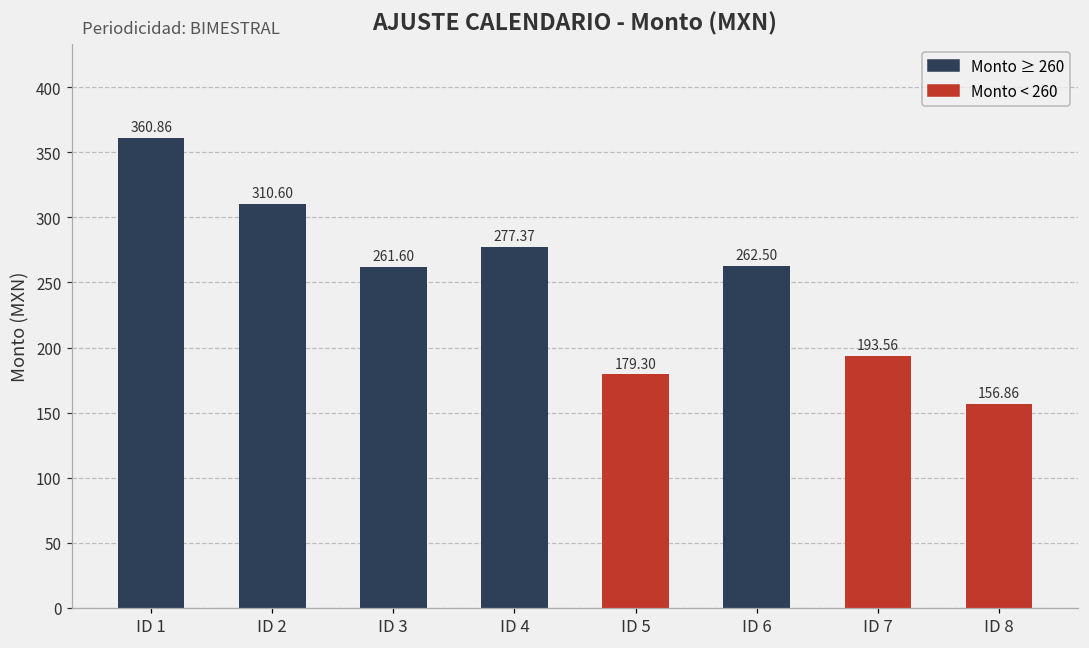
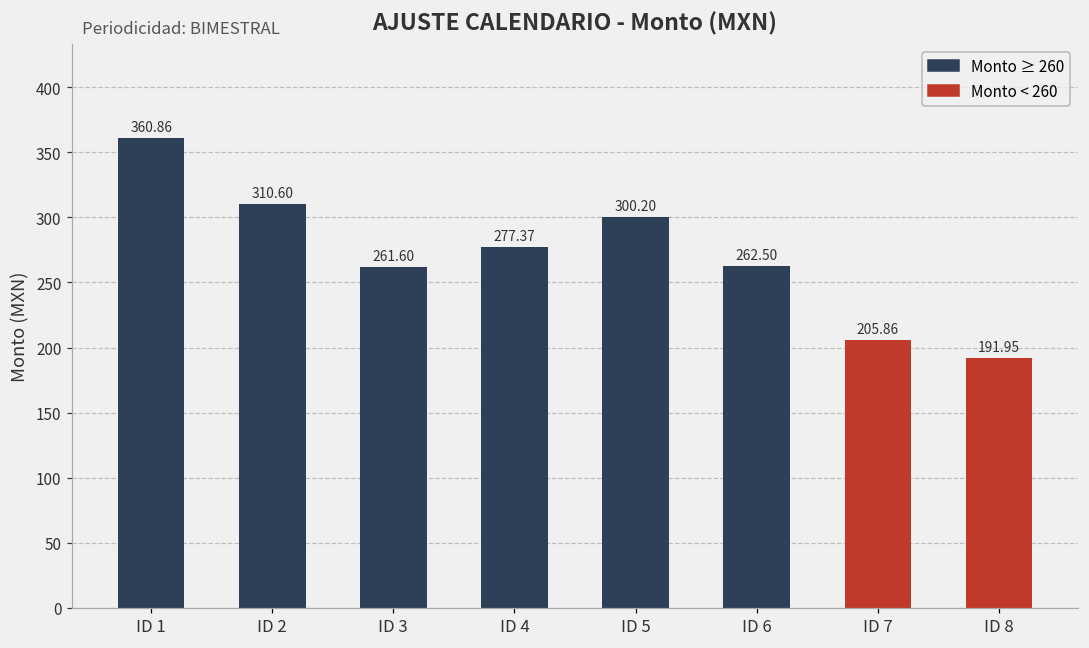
  {
    "ID 1": 360.86,
    "ID 2": 310.60,
    "ID 3": 261.60,
    "ID 4": 277.37,
-   "ID 5": 179.30,
+   "ID 5": 300.20,
    "ID 6": 262.50,
-   "ID 7": 193.56,
-   "ID 8": 156.86
+   "ID 7": 205.86,
+   "ID 8": 191.95
  }
